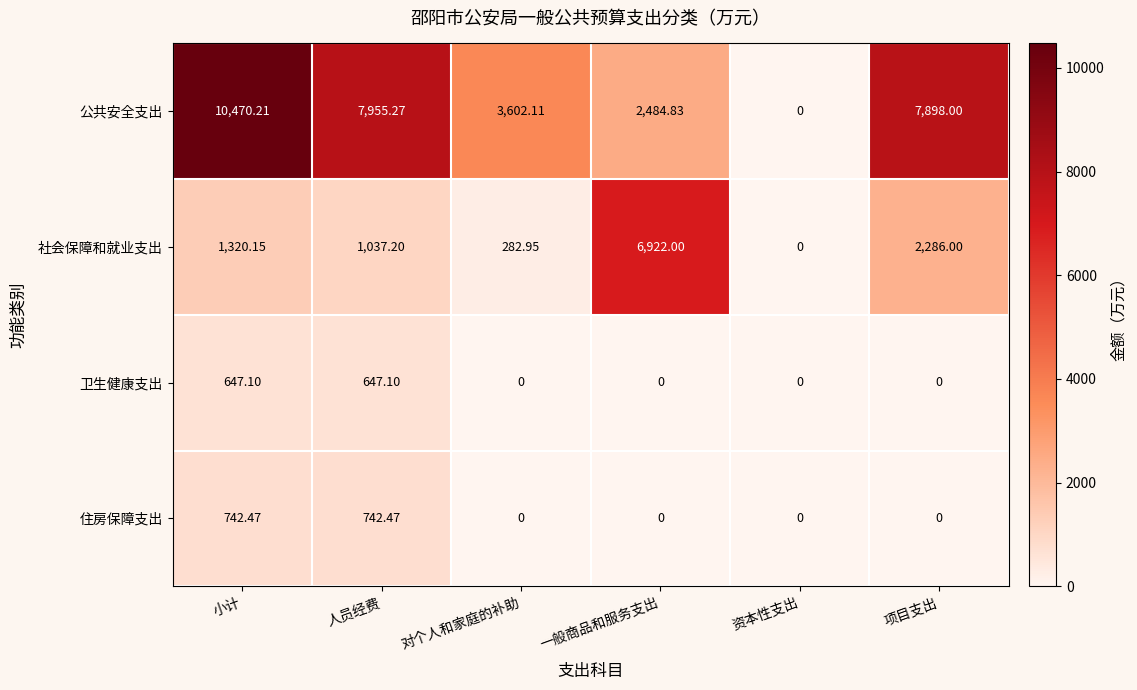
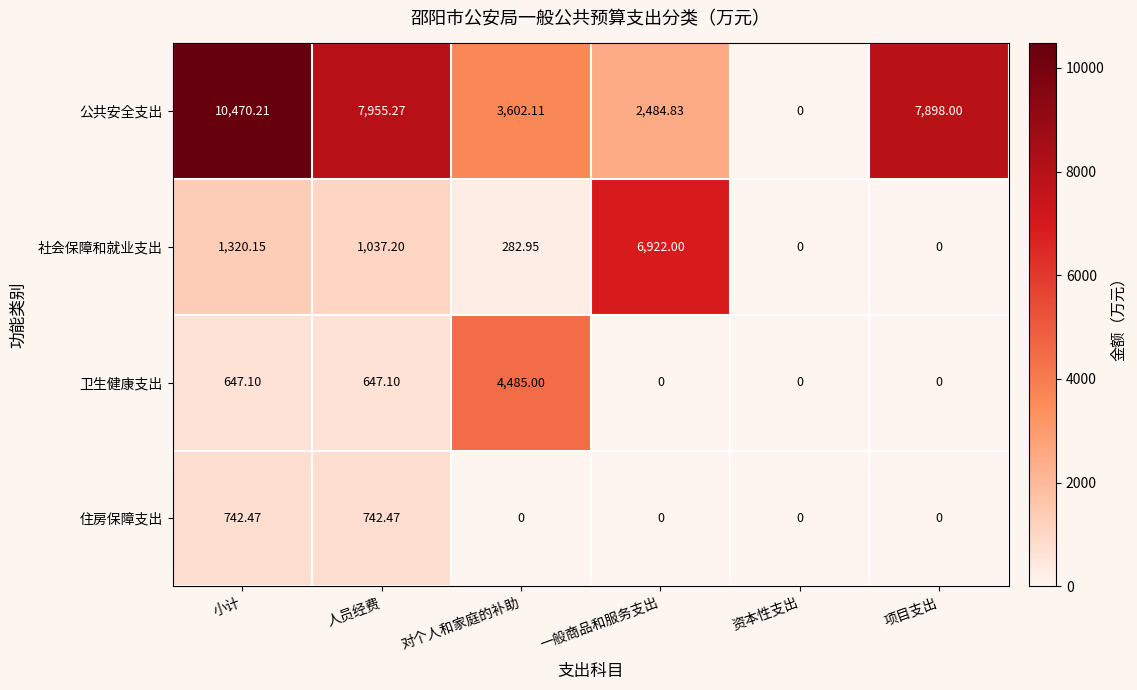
  {
    "公共安全支出": {
      "小计": "10,470.21",
      "人员经费": "7,955.27",
      "对个人和家庭的补助": "3,602.11",
      "一般商品和服务支出": "2,484.83",
      "资本性支出": "0",
      "项目支出": "7,898.00"
    },
    "社会保障和就业支出": {
      "小计": "1,320.15",
      "人员经费": "1,037.20",
      "对个人和家庭的补助": "282.95",
      "一般商品和服务支出": "6,922.00",
      "资本性支出": "0",
-     "项目支出": "2,286.00"
+     "项目支出": "0"
    },
    "卫生健康支出": {
      "小计": "647.10",
      "人员经费": "647.10",
-     "对个人和家庭的补助": "0",
+     "对个人和家庭的补助": "4,485.00",
      "一般商品和服务支出": "0",
      "资本性支出": "0",
      "项目支出": "0"
    },
    "住房保障支出": {
      "小计": "742.47",
      "人员经费": "742.47",
      "对个人和家庭的补助": "0",
      "一般商品和服务支出": "0",
      "资本性支出": "0",
      "项目支出": "0"
    }
  }
